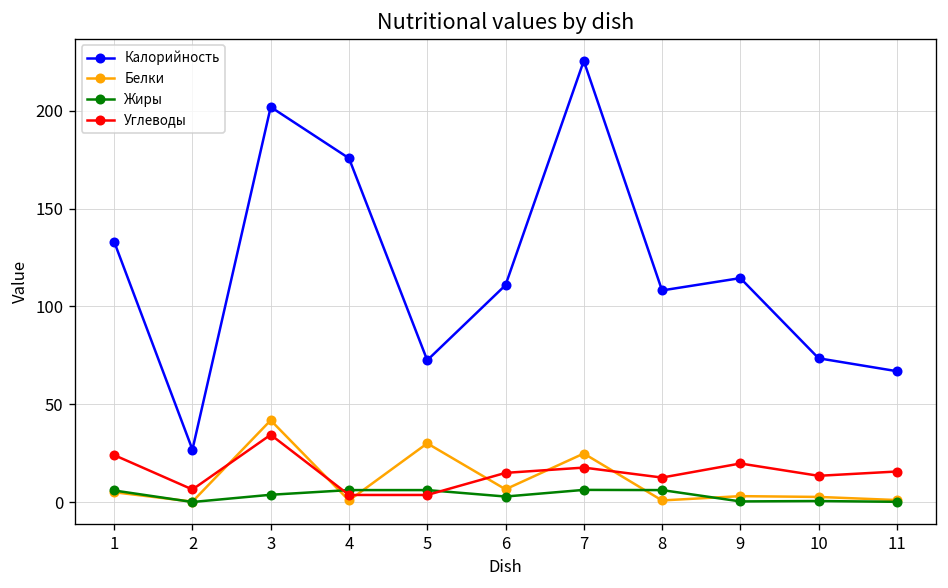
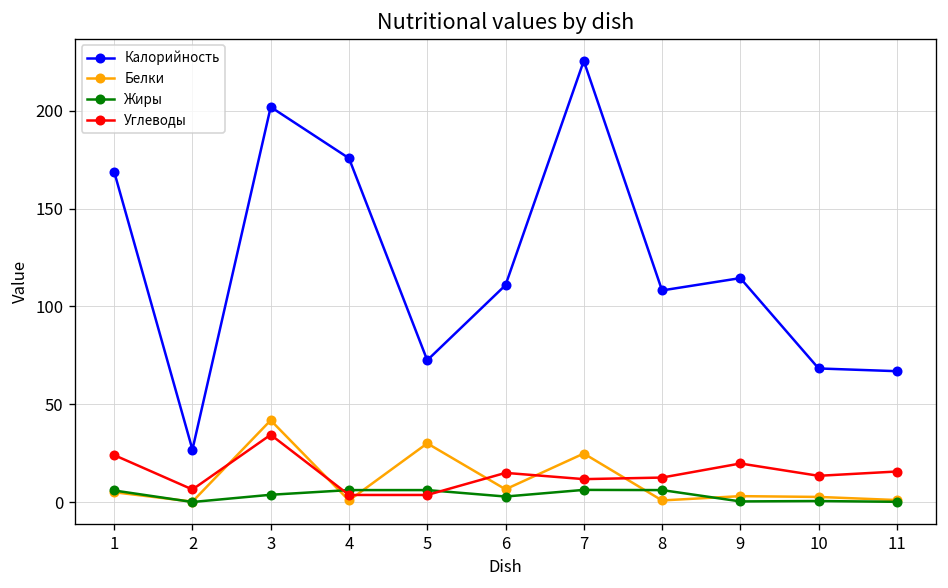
  {
    "Калорийность": {
-     "1": 133,
+     "1": 169,
      "2": 27,
      "3": 202,
      "4": 176,
      "5": 73,
      "6": 111,
      "7": 226,
      "8": 108,
      "9": 115,
-     "10": 74,
+     "10": 68,
      "11": 67
    },
    "Белки": {
      "3": 42,
      "4": 1,
      "5": 30,
      "6": 7,
      "7": 25,
      "8": 1,
      "9": 3,
      "10": 3
    },
    "Жиры": {
      "3": 4,
      "4": 6,
      "5": 6,
      "6": 3,
      "7": 6,
      "8": 6,
      "9": 0,
      "10": 1
    },
    "Углеводы": {
      "1": 24,
      "2": 6,
      "3": 34,
      "4": 4,
      "5": 4,
      "6": 15,
-     "7": 18,
+     "7": 12,
      "8": 13,
      "9": 20,
      "10": 13,
      "11": 16
    }
  }
